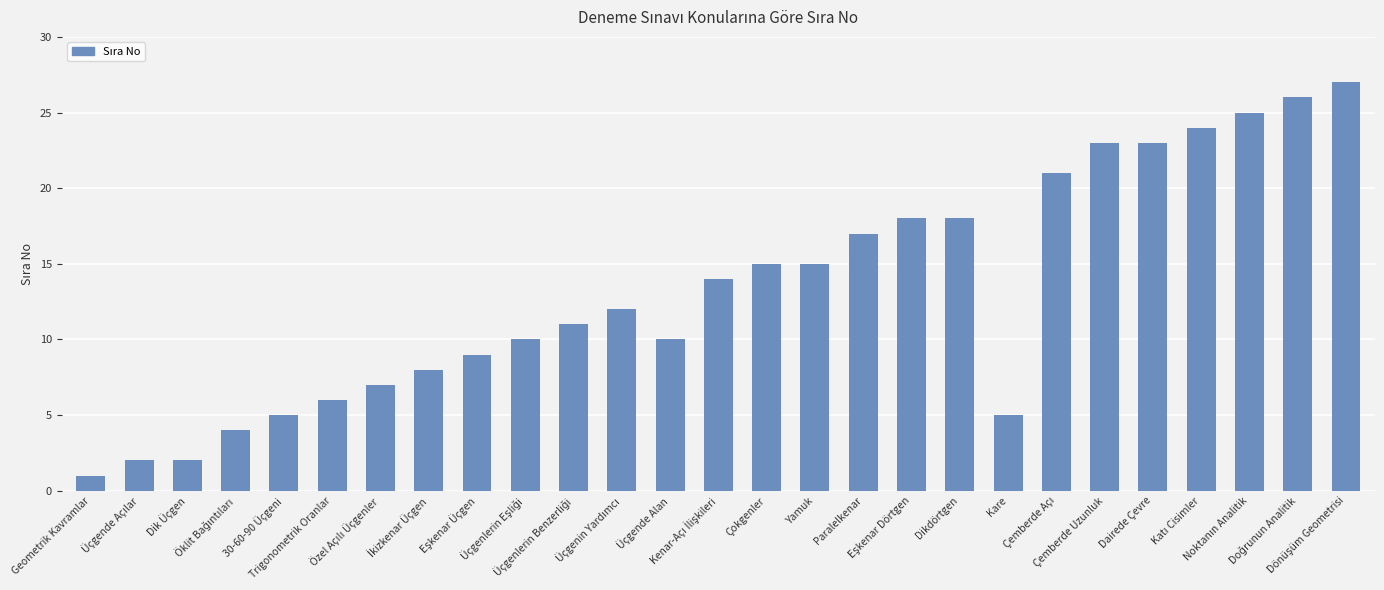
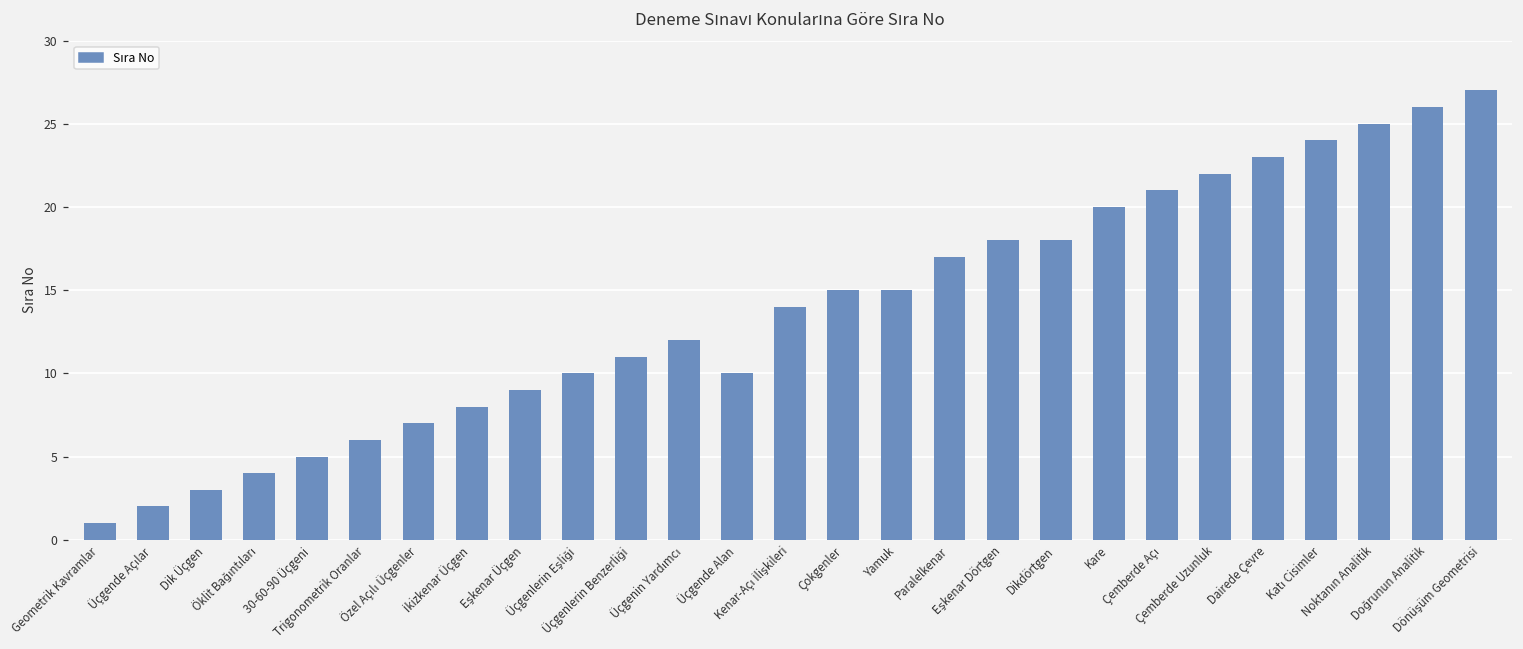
  {
    "Geometrik Kavramlar": 1,
    "Üçgende Açılar": 2,
-   "Dik Üçgen": 2,
+   "Dik Üçgen": 3,
    "Öklit Bağıntıları": 4,
    "30-60-90 Üçgeni": 5,
    "Trigonometrik Oranlar": 6,
    "Özel Açılı Üçgenler": 7,
    "İkizkenar Üçgen": 8,
    "Eşkenar Üçgen": 9,
    "Üçgenlerin Eşliği": 10,
    "Üçgenlerin Benzerliği": 11,
    "Üçgenin Yardımcı": 12,
    "Üçgende Alan": 10,
    "Kenar-Açı İlişkileri": 14,
    "Çokgenler": 15,
    "Yamuk": 15,
    "Paralelkenar": 17,
    "Eşkenar Dörtgen": 18,
    "Dikdörtgen": 18,
-   "Kare": 5,
+   "Kare": 20,
    "Çemberde Açı": 21,
-   "Çemberde Uzunluk": 23,
+   "Çemberde Uzunluk": 22,
    "Dairede Çevre": 23,
    "Katı Cisimler": 24,
    "Noktanın Analitik": 25,
    "Doğrunun Analitik": 26,
    "Dönüşüm Geometrisi": 27
  }
